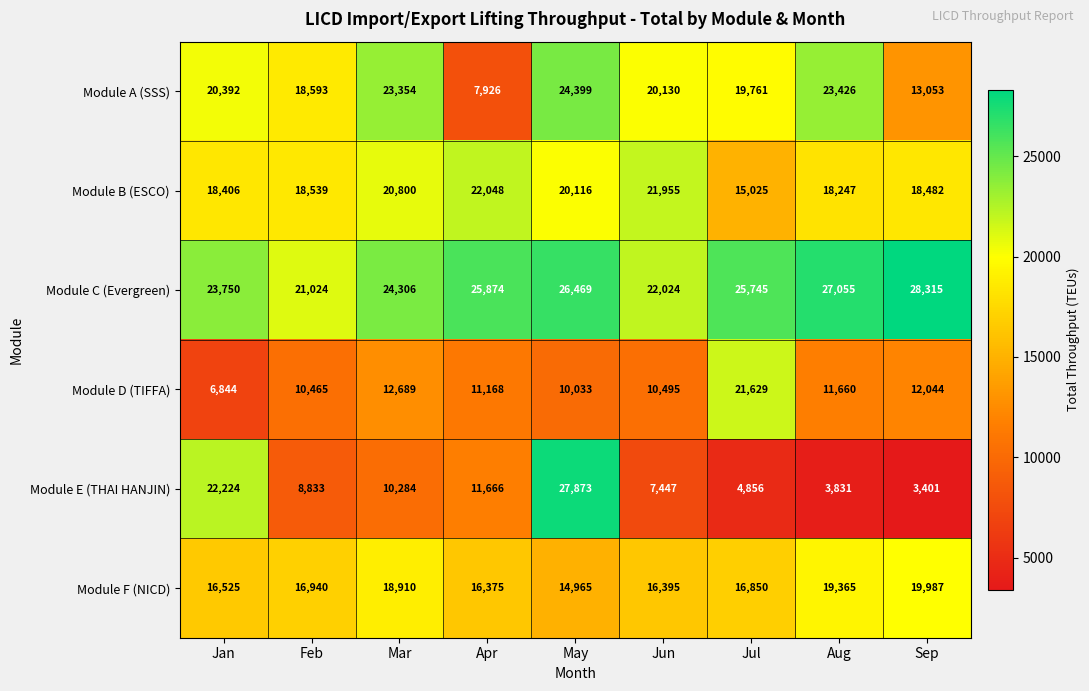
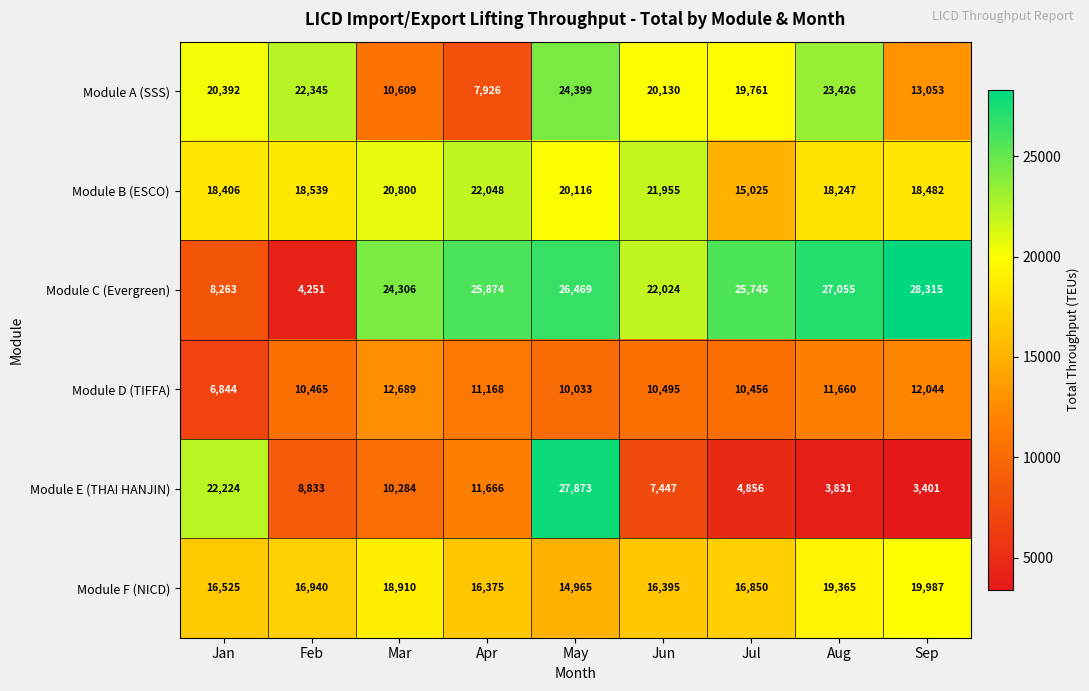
  {
    "Module A (SSS)": {
      "Jan": "20,392",
-     "Feb": "18,593",
-     "Mar": "23,354",
+     "Feb": "22,345",
+     "Mar": "10,609",
      "Apr": "7,926",
      "May": "24,399",
      "Jun": "20,130",
      "Jul": "19,761",
      "Aug": "23,426",
      "Sep": "13,053"
    },
    "Module B (ESCO)": {
      "Jan": "18,406",
      "Feb": "18,539",
      "Mar": "20,800",
      "Apr": "22,048",
      "May": "20,116",
      "Jun": "21,955",
      "Jul": "15,025",
      "Aug": "18,247",
      "Sep": "18,482"
    },
    "Module C (Evergreen)": {
-     "Jan": "23,750",
-     "Feb": "21,024",
+     "Jan": "8,263",
+     "Feb": "4,251",
      "Mar": "24,306",
      "Apr": "25,874",
      "May": "26,469",
      "Jun": "22,024",
      "Jul": "25,745",
      "Aug": "27,055",
      "Sep": "28,315"
    },
    "Module D (TIFFA)": {
      "Jan": "6,844",
      "Feb": "10,465",
      "Mar": "12,689",
      "Apr": "11,168",
      "May": "10,033",
      "Jun": "10,495",
-     "Jul": "21,629",
+     "Jul": "10,456",
      "Aug": "11,660",
      "Sep": "12,044"
    },
    "Module E (THAI HANJIN)": {
      "Jan": "22,224",
      "Feb": "8,833",
      "Mar": "10,284",
      "Apr": "11,666",
      "May": "27,873",
      "Jun": "7,447",
      "Jul": "4,856",
      "Aug": "3,831",
      "Sep": "3,401"
    },
    "Module F (NICD)": {
      "Jan": "16,525",
      "Feb": "16,940",
      "Mar": "18,910",
      "Apr": "16,375",
      "May": "14,965",
      "Jun": "16,395",
      "Jul": "16,850",
      "Aug": "19,365",
      "Sep": "19,987"
    }
  }
